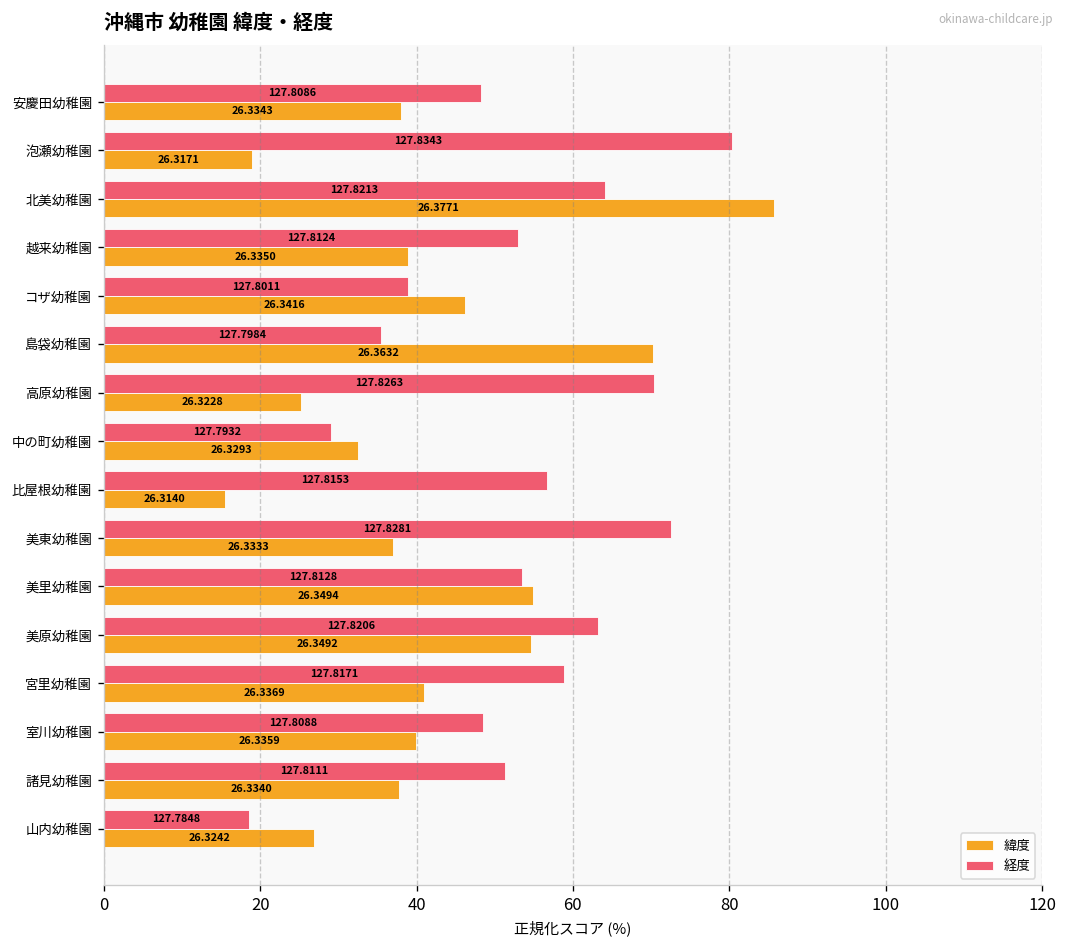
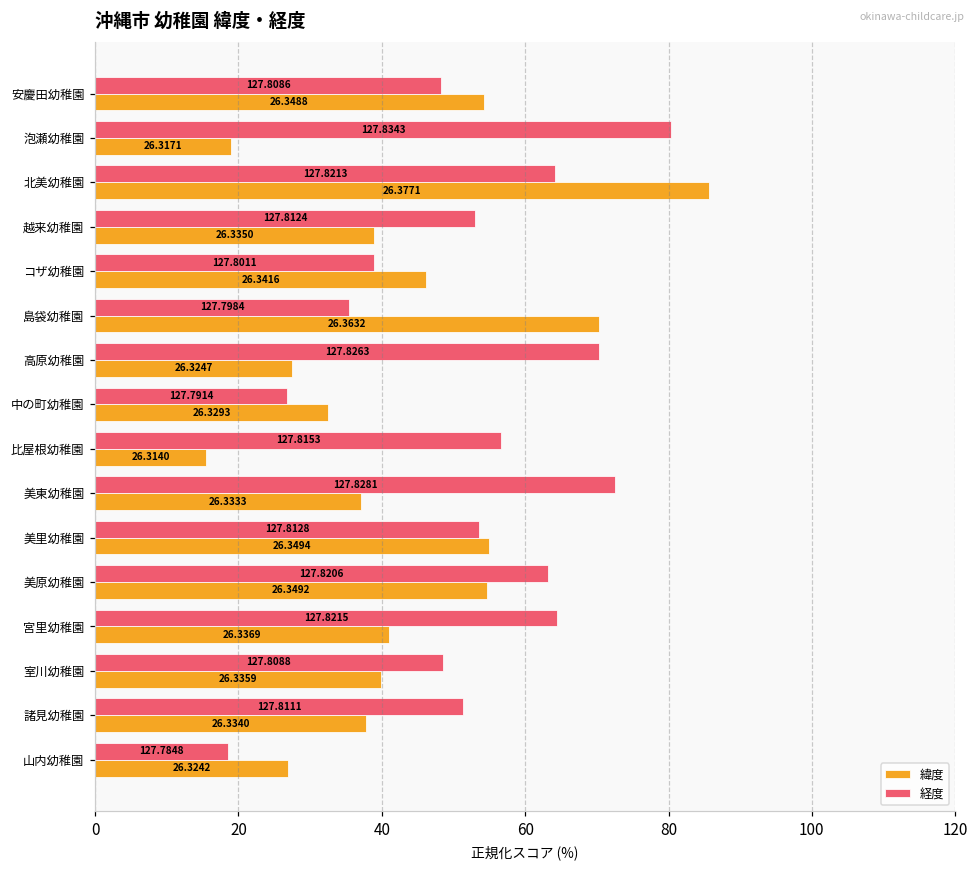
  {
    "緯度": {
-     "安慶田幼稚園": 26.3343,
-     "高原幼稚園": 26.3228
+     "安慶田幼稚園": 26.3488,
+     "高原幼稚園": 26.3247
    },
    "経度": {
-     "中の町幼稚園": 127.7932,
-     "宮里幼稚園": 127.8171
+     "中の町幼稚園": 127.7914,
+     "宮里幼稚園": 127.8215
    }
  }
